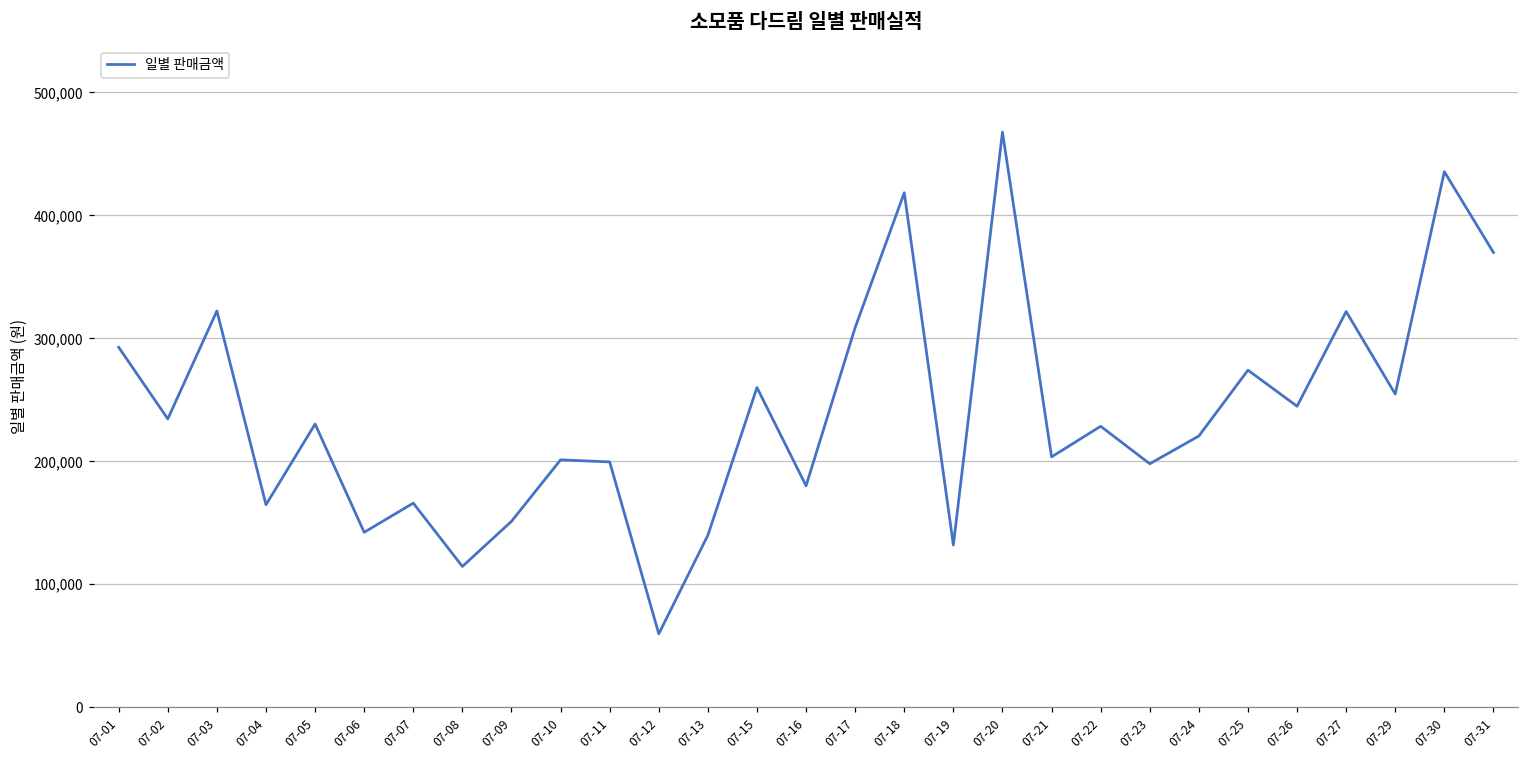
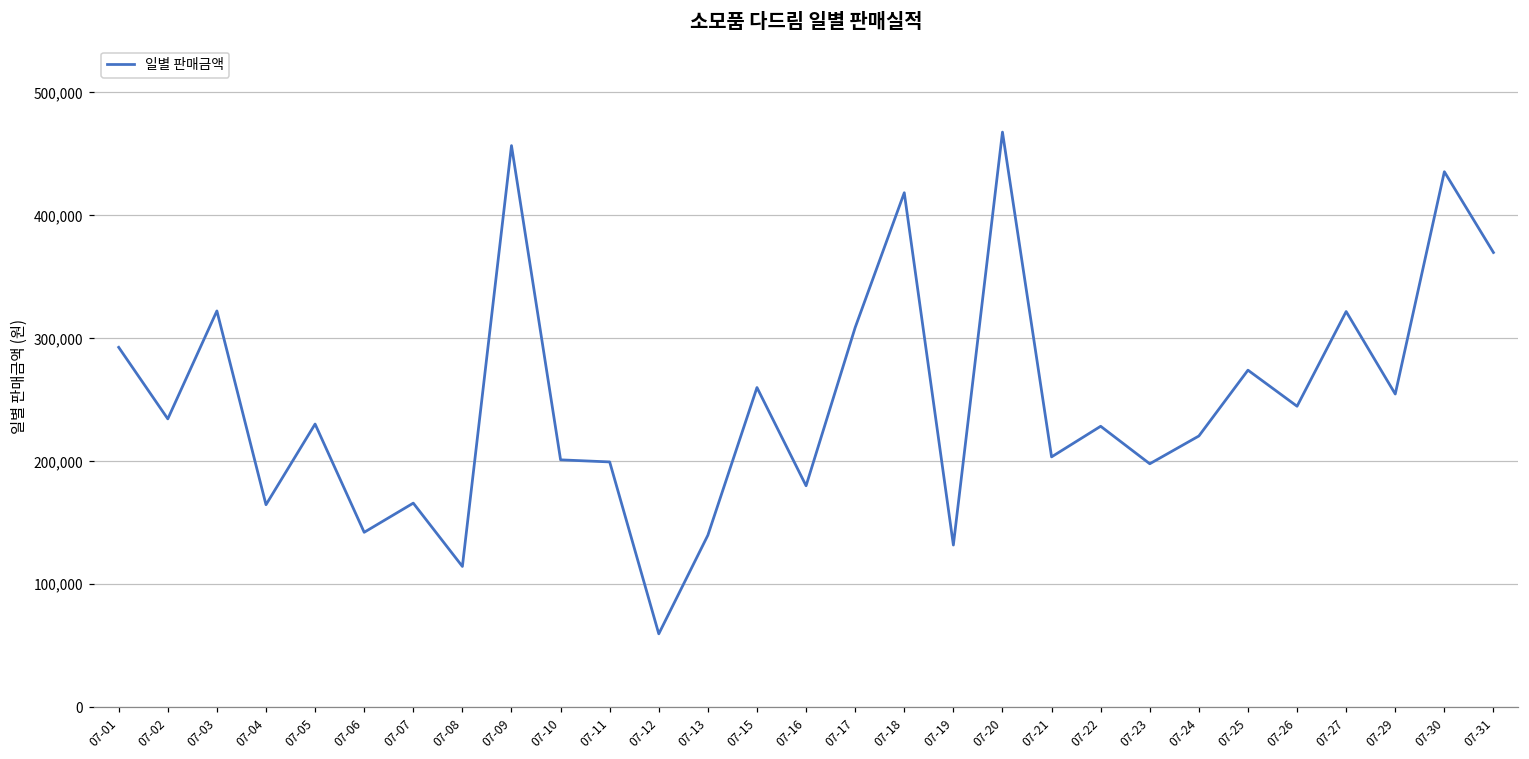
  {
    "07-01": "293,000",
    "07-02": "235,000",
    "07-03": "322,000",
    "07-04": "165,000",
    "07-05": "230,000",
    "07-06": "142,000",
    "07-07": "166,000",
    "07-08": "115,000",
-   "07-09": "151,000",
+   "07-09": "457,000",
    "07-10": "201,000",
    "07-11": "200,000",
    "07-12": "60,000",
    "07-13": "140,000",
    "07-15": "260,000",
    "07-16": "180,000",
    "07-17": "309,000",
    "07-18": "418,000",
    "07-19": "132,000",
    "07-20": "468,000",
    "07-21": "204,000",
    "07-22": "229,000",
    "07-23": "198,000",
    "07-24": "221,000",
    "07-25": "274,000",
    "07-26": "245,000",
    "07-27": "322,000",
    "07-29": "255,000",
    "07-30": "435,000",
    "07-31": "370,000"
  }
